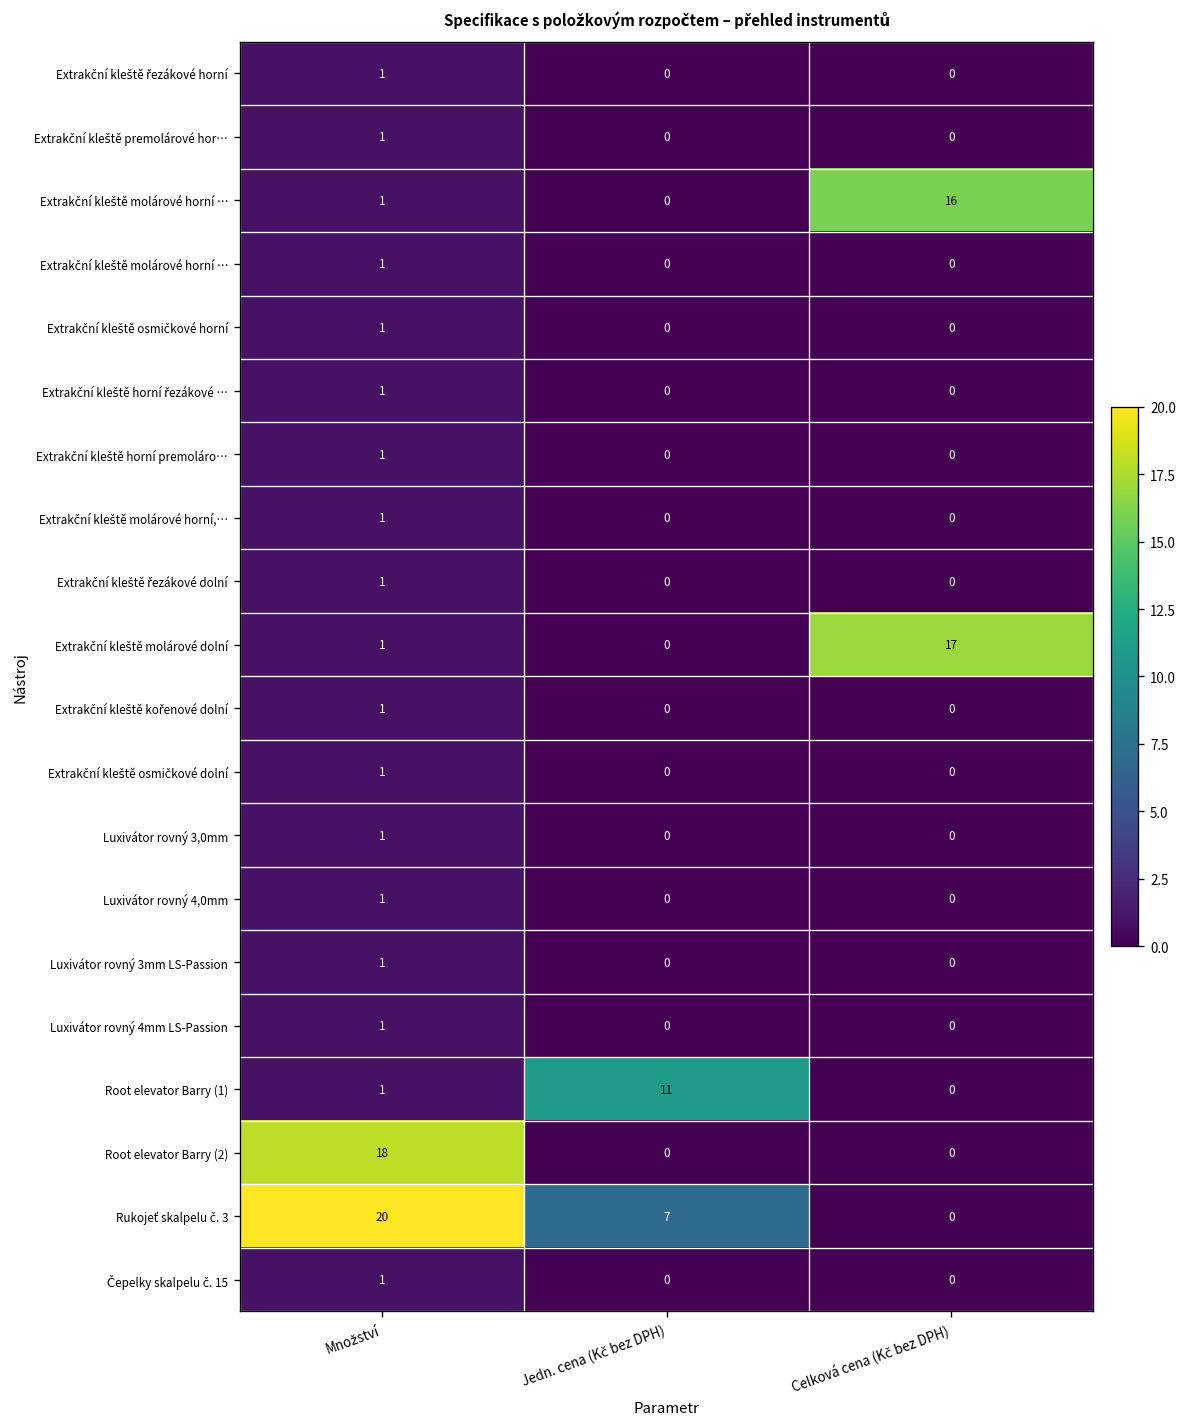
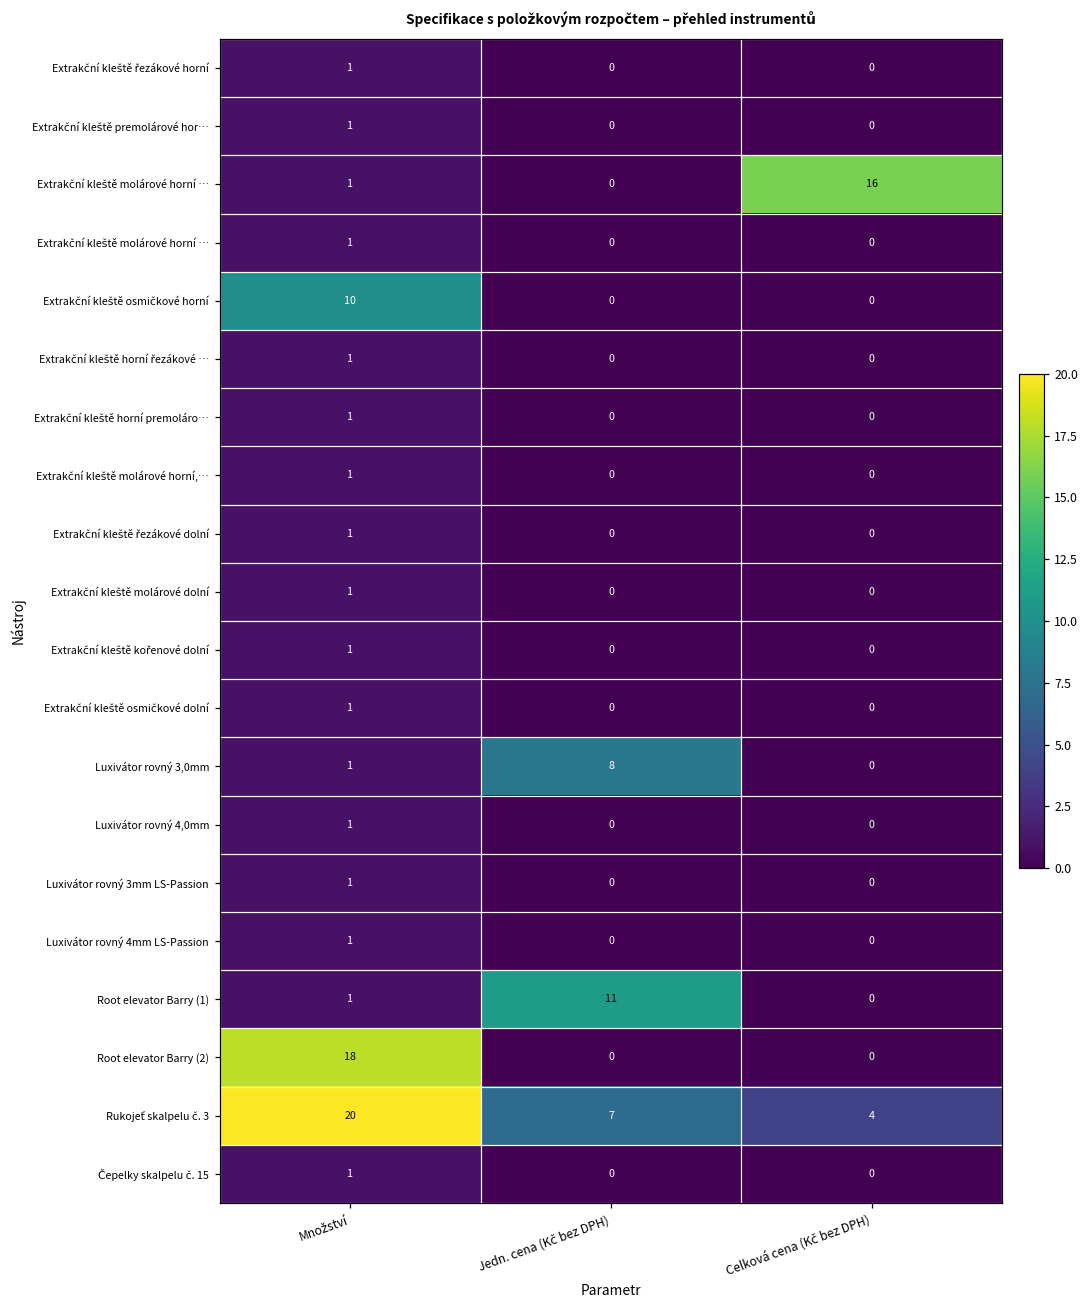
  {
    "Extrakční kleště řezákové horní": {
      "Množství": 1,
      "Jedn. cena (Kč bez DPH)": 0,
      "Celková cena (Kč bez DPH)": 0
    },
    "Extrakční kleště premolárové hor…": {
      "Množství": 1,
      "Jedn. cena (Kč bez DPH)": 0,
      "Celková cena (Kč bez DPH)": 0
    },
    "Extrakční kleště osmičkové horní": {
-     "Množství": 1,
+     "Množství": 10,
      "Jedn. cena (Kč bez DPH)": 0,
      "Celková cena (Kč bez DPH)": 0
    },
    "Extrakční kleště horní řezákové …": {
      "Množství": 1,
      "Jedn. cena (Kč bez DPH)": 0,
      "Celková cena (Kč bez DPH)": 0
    },
    "Extrakční kleště horní premoláro…": {
      "Množství": 1,
      "Jedn. cena (Kč bez DPH)": 0,
      "Celková cena (Kč bez DPH)": 0
    },
    "Extrakční kleště molárové horní,…": {
      "Množství": 1,
      "Jedn. cena (Kč bez DPH)": 0,
      "Celková cena (Kč bez DPH)": 0
    },
    "Extrakční kleště řezákové dolní": {
      "Množství": 1,
      "Jedn. cena (Kč bez DPH)": 0,
      "Celková cena (Kč bez DPH)": 0
    },
    "Extrakční kleště molárové dolní": {
      "Množství": 1,
      "Jedn. cena (Kč bez DPH)": 0,
-     "Celková cena (Kč bez DPH)": 17
+     "Celková cena (Kč bez DPH)": 0
    },
    "Extrakční kleště kořenové dolní": {
      "Množství": 1,
      "Jedn. cena (Kč bez DPH)": 0,
      "Celková cena (Kč bez DPH)": 0
    },
    "Extrakční kleště osmičkové dolní": {
      "Množství": 1,
      "Jedn. cena (Kč bez DPH)": 0,
      "Celková cena (Kč bez DPH)": 0
    },
    "Luxivátor rovný 3,0mm": {
      "Množství": 1,
-     "Jedn. cena (Kč bez DPH)": 0,
+     "Jedn. cena (Kč bez DPH)": 8,
      "Celková cena (Kč bez DPH)": 0
    },
    "Luxivátor rovný 4,0mm": {
      "Množství": 1,
      "Jedn. cena (Kč bez DPH)": 0,
      "Celková cena (Kč bez DPH)": 0
    },
    "Luxivátor rovný 3mm LS-Passion": {
      "Množství": 1,
      "Jedn. cena (Kč bez DPH)": 0,
      "Celková cena (Kč bez DPH)": 0
    },
    "Luxivátor rovný 4mm LS-Passion": {
      "Množství": 1,
      "Jedn. cena (Kč bez DPH)": 0,
      "Celková cena (Kč bez DPH)": 0
    },
    "Root elevator Barry (1)": {
      "Množství": 1,
      "Jedn. cena (Kč bez DPH)": 11,
      "Celková cena (Kč bez DPH)": 0
    },
    "Root elevator Barry (2)": {
      "Množství": 18,
      "Jedn. cena (Kč bez DPH)": 0,
      "Celková cena (Kč bez DPH)": 0
    },
    "Rukojeť skalpelu č. 3": {
      "Množství": 20,
      "Jedn. cena (Kč bez DPH)": 7,
-     "Celková cena (Kč bez DPH)": 0
+     "Celková cena (Kč bez DPH)": 4
    },
    "Čepelky skalpelu č. 15": {
      "Množství": 1,
      "Jedn. cena (Kč bez DPH)": 0,
      "Celková cena (Kč bez DPH)": 0
    }
  }
